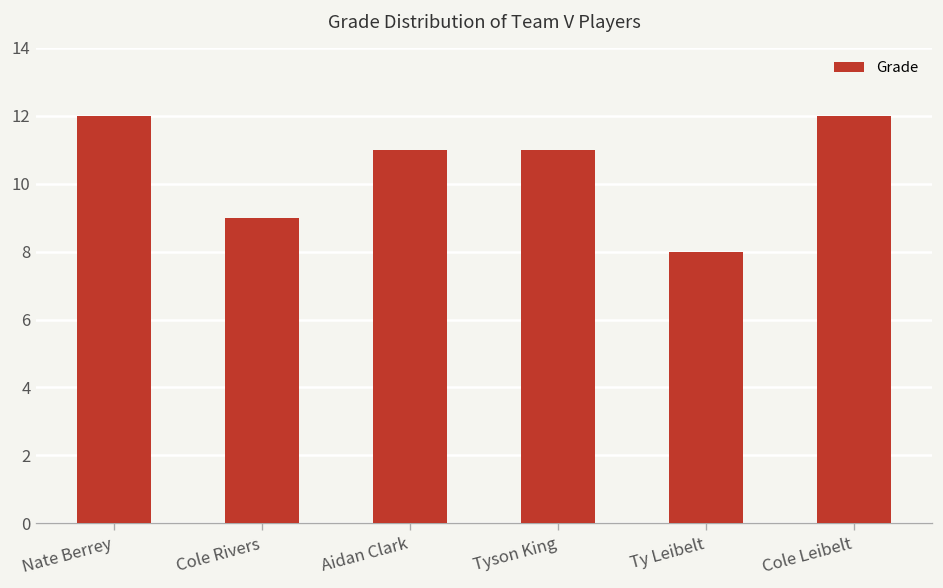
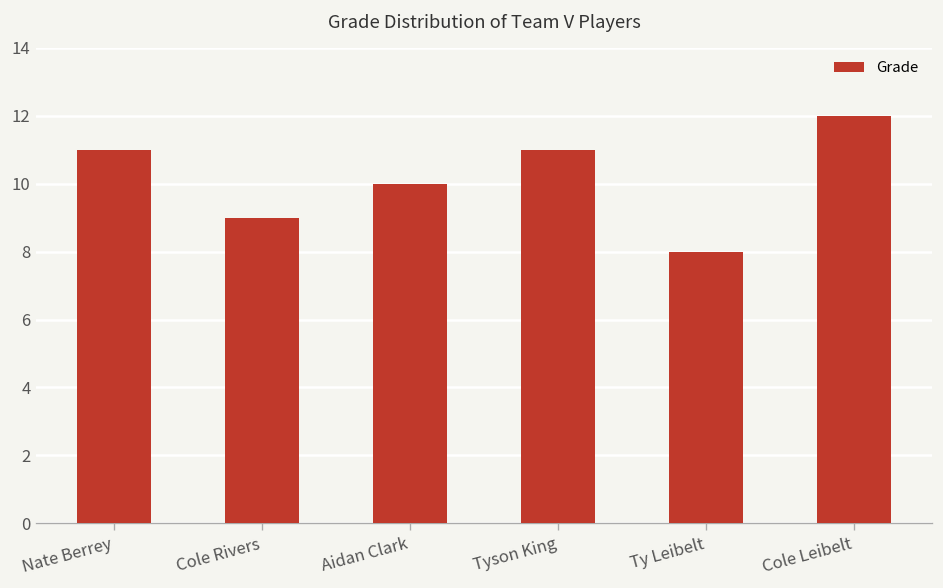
  {
-   "Nate Berrey": 12,
+   "Nate Berrey": 11,
    "Cole Rivers": 9,
-   "Aidan Clark": 11,
+   "Aidan Clark": 10,
    "Tyson King": 11,
    "Ty Leibelt": 8,
    "Cole Leibelt": 12
  }
